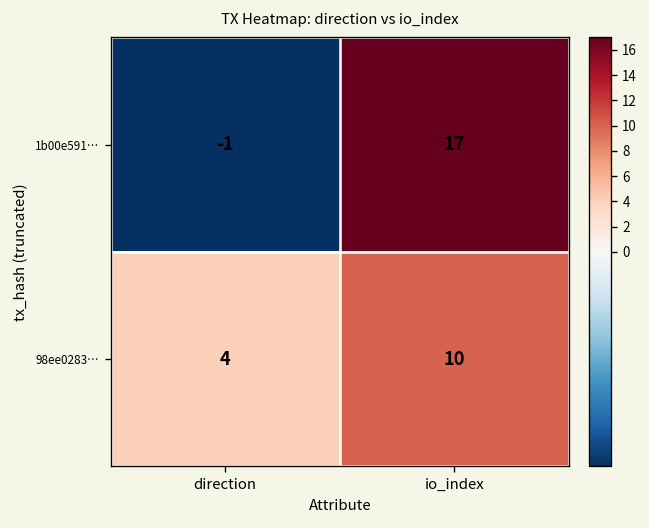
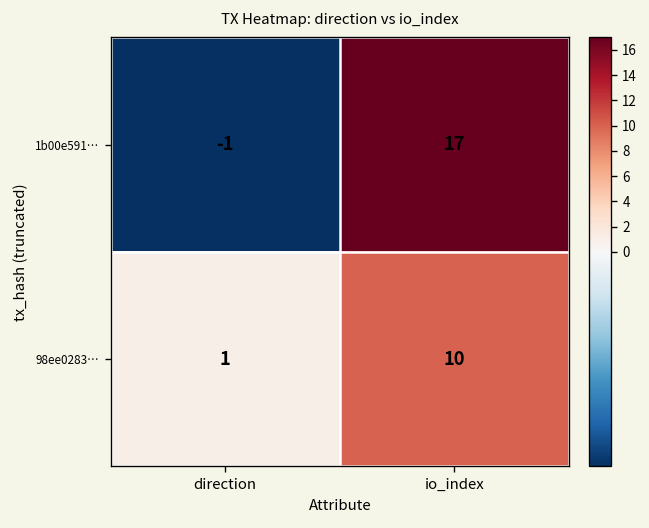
  {
    "1b00e591…": {
      "direction": -1,
      "io_index": 17
    },
    "98ee0283…": {
-     "direction": 4,
+     "direction": 1,
      "io_index": 10
    }
  }
